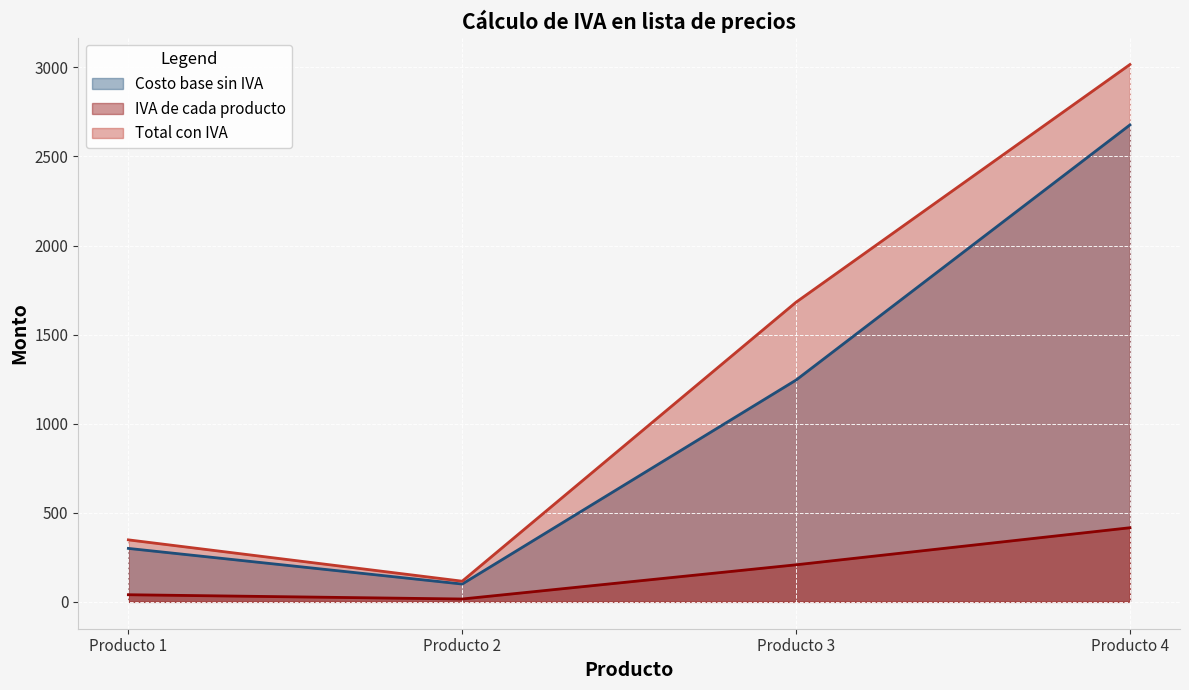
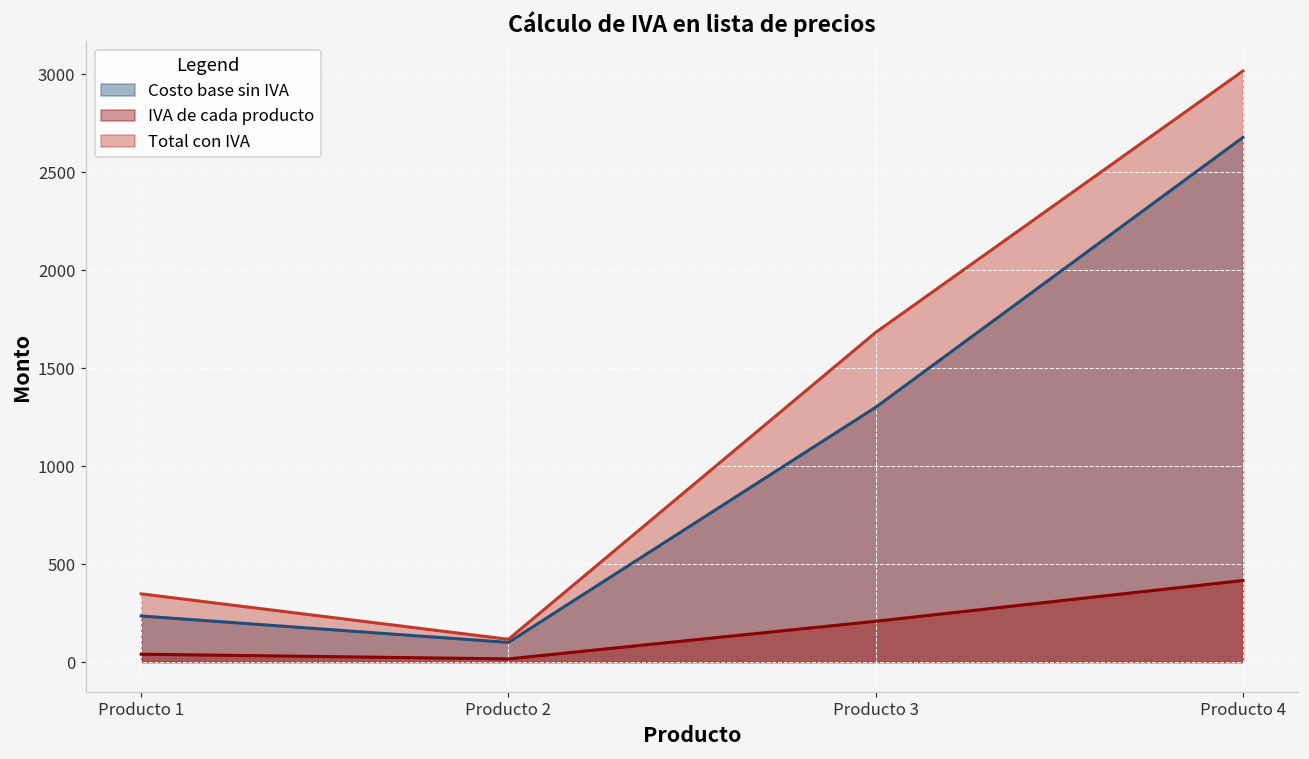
  {
    "Costo base sin IVA": {
-     "Producto 1": 300,
+     "Producto 1": 240,
      "Producto 2": 100,
-     "Producto 3": 1250,
+     "Producto 3": 1300,
      "Producto 4": 2680
    }
  }
